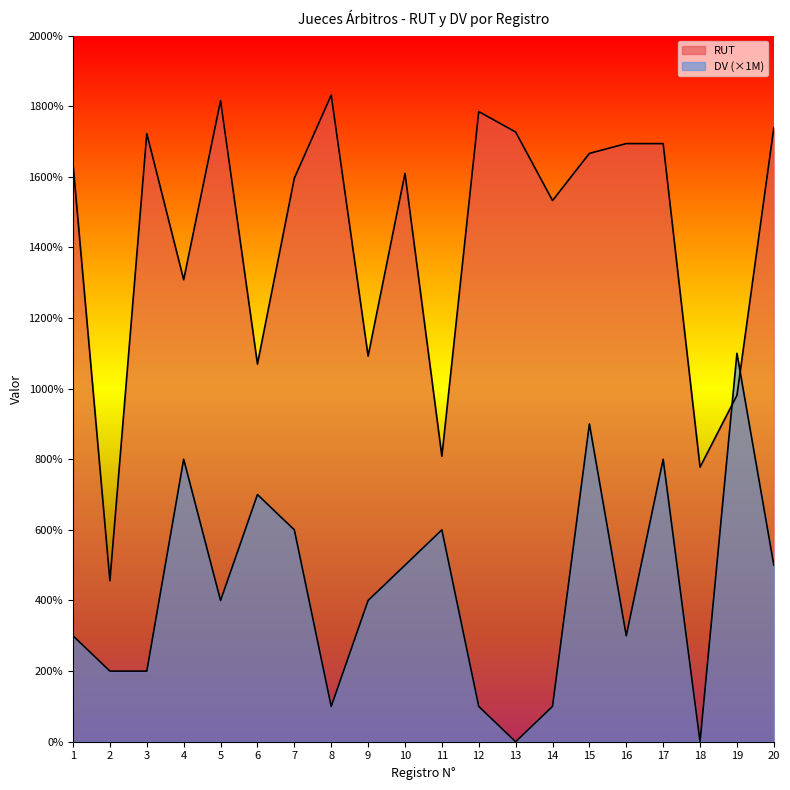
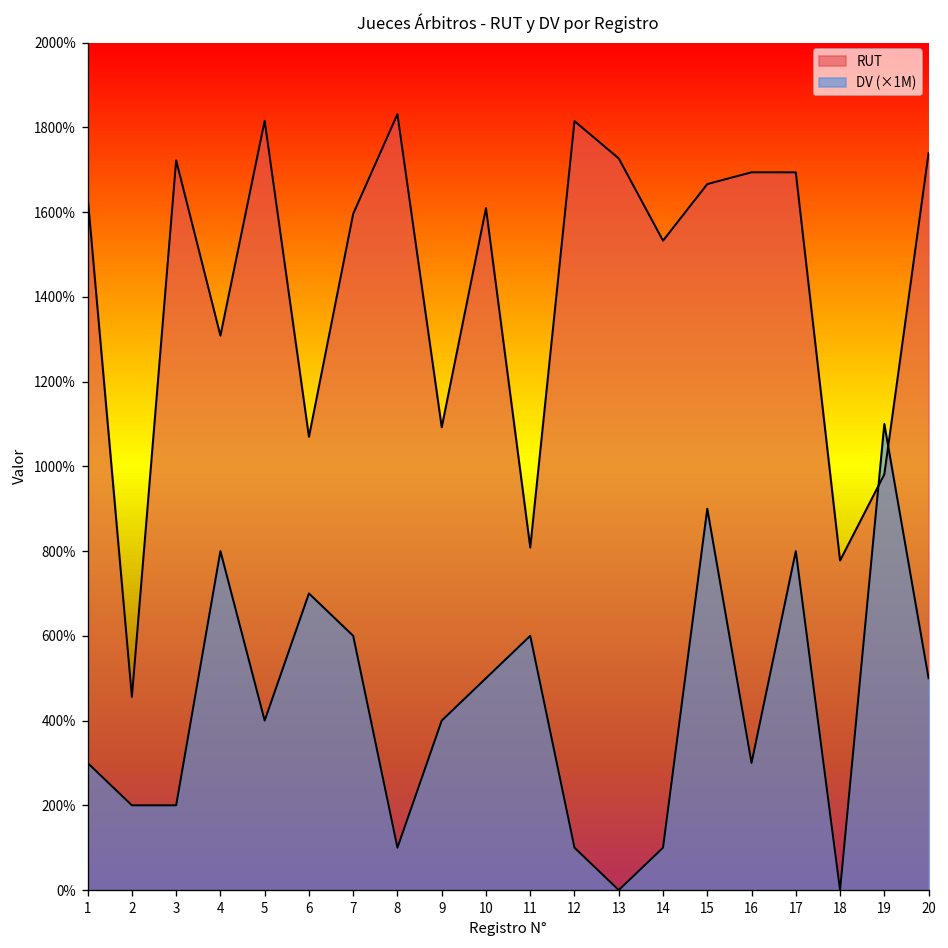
  {
    "RUT": {
      "1": "1640%",
      "2": "460%",
      "3": "1720%",
      "4": "1310%",
      "5": "1820%",
      "6": "1070%",
      "7": "1600%",
      "8": "1830%",
      "9": "1090%",
      "10": "1610%",
      "11": "810%",
-     "12": "1780%",
+     "12": "1810%",
      "13": "1730%",
      "14": "1530%",
      "15": "1670%",
      "16": "1690%",
      "17": "1690%",
      "18": "780%",
      "19": "980%",
      "20": "1740%"
    },
    "DV (×1M)": {
      "1": "300%",
      "2": "200%",
      "3": "200%",
      "4": "800%",
      "5": "400%",
      "6": "700%",
      "7": "600%",
      "8": "100%",
      "9": "400%",
      "10": "500%",
      "11": "600%",
      "12": "100%",
      "13": "0%",
      "14": "100%",
      "15": "900%",
      "16": "300%",
      "17": "800%",
      "18": "0%",
      "19": "1100%",
      "20": "500%"
    }
  }
